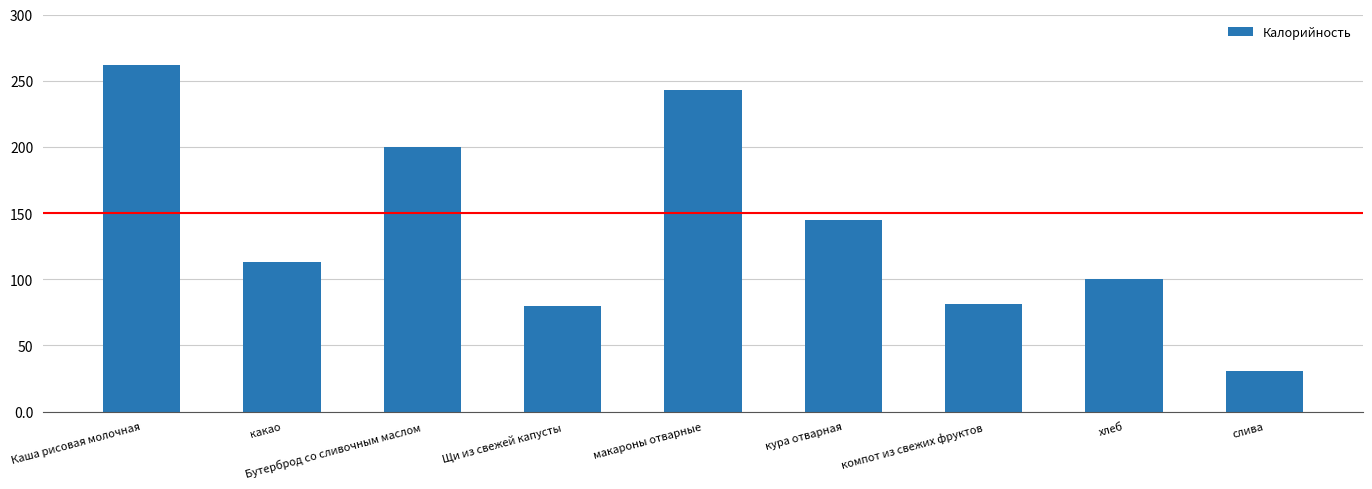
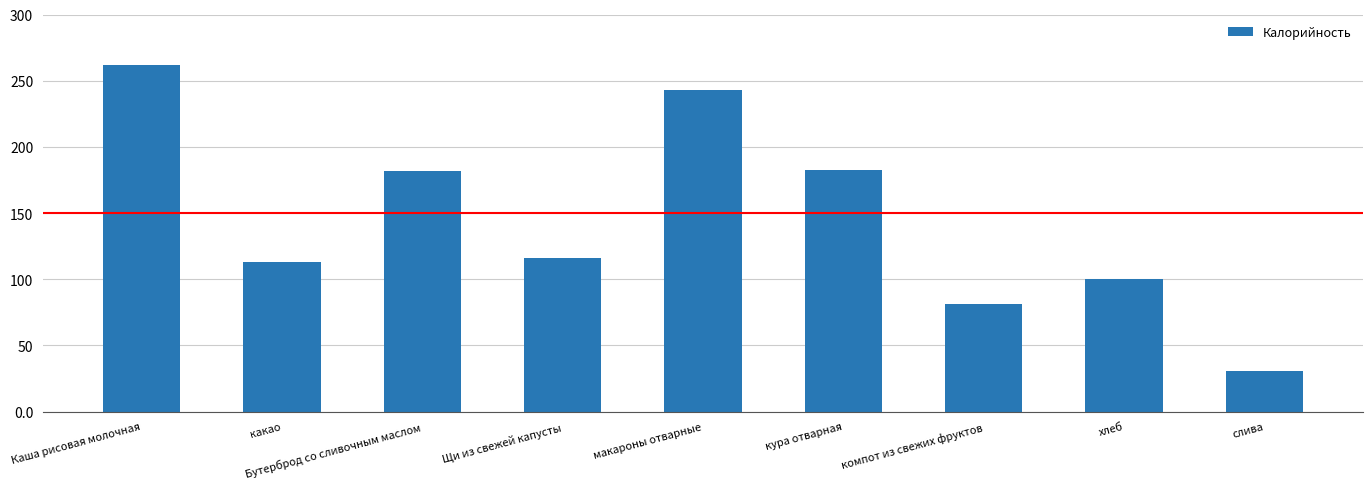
  {
    "Каша рисовая молочная": 262,
    "какао": 113,
-   "Бутерброд со сливочным маслом": 200,
-   "Щи из свежей капусты": 80,
+   "Бутерброд со сливочным маслом": 182,
+   "Щи из свежей капусты": 116,
    "макароны отварные": 243,
-   "кура отварная": 145,
+   "кура отварная": 182,
    "компот из свежих фруктов": 81,
    "хлеб": 100,
    "слива": 31
  }
